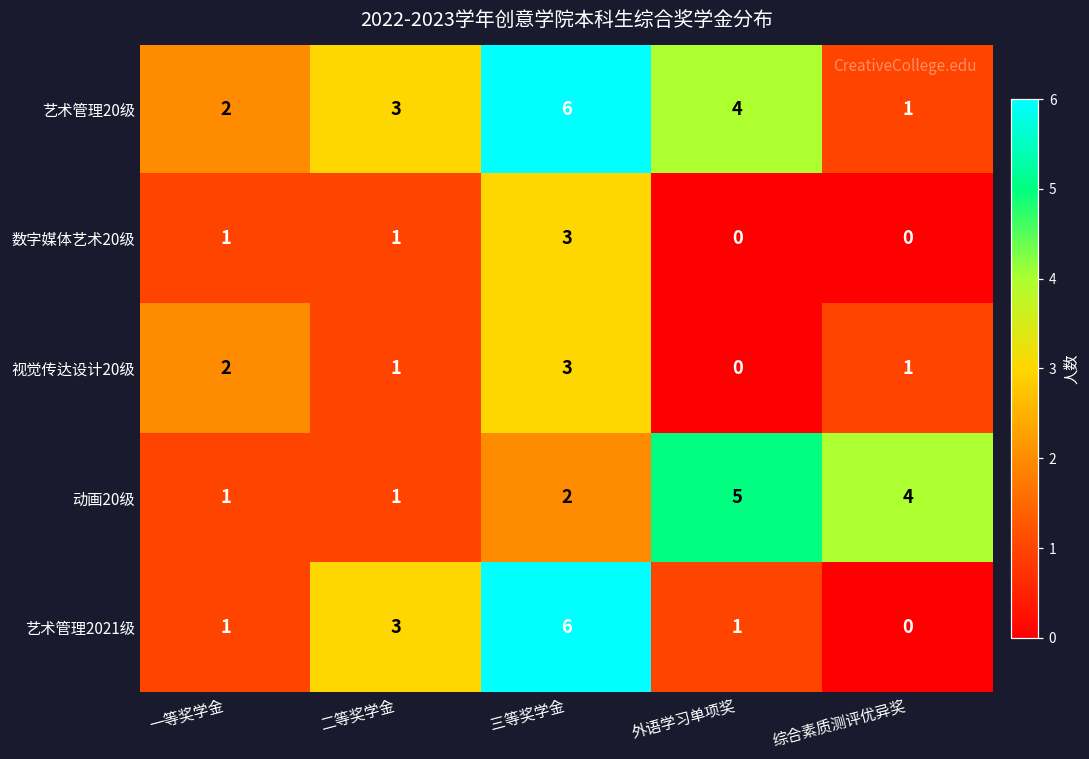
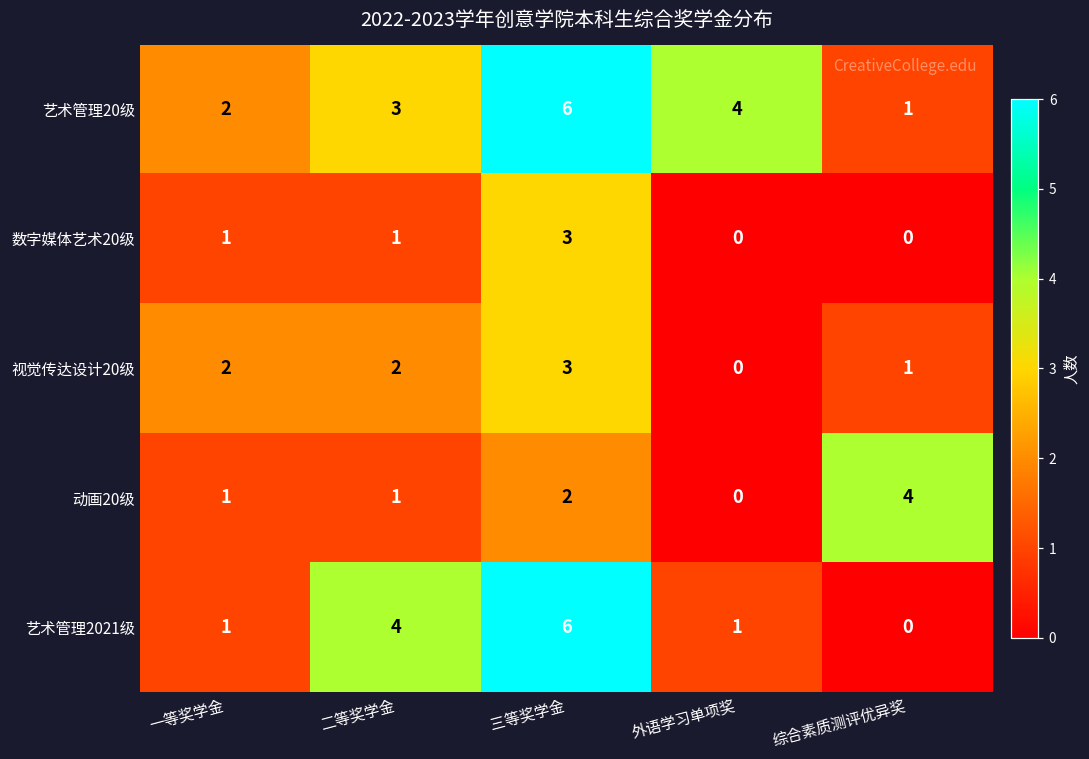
  {
    "艺术管理20级": {
      "一等奖学金": 2,
      "二等奖学金": 3,
      "三等奖学金": 6,
      "外语学习单项奖": 4
    },
    "数字媒体艺术20级": {
      "一等奖学金": 1,
      "二等奖学金": 1,
      "三等奖学金": 3,
      "外语学习单项奖": 0,
      "综合素质测评优异奖": 0
    },
    "视觉传达设计20级": {
      "一等奖学金": 2,
-     "二等奖学金": 1,
+     "二等奖学金": 2,
      "三等奖学金": 3,
      "外语学习单项奖": 0,
      "综合素质测评优异奖": 1
    },
    "动画20级": {
      "一等奖学金": 1,
      "二等奖学金": 1,
      "三等奖学金": 2,
-     "外语学习单项奖": 5,
+     "外语学习单项奖": 0,
      "综合素质测评优异奖": 4
    },
    "艺术管理2021级": {
      "一等奖学金": 1,
-     "二等奖学金": 3,
+     "二等奖学金": 4,
      "三等奖学金": 6,
      "外语学习单项奖": 1,
      "综合素质测评优异奖": 0
    }
  }
